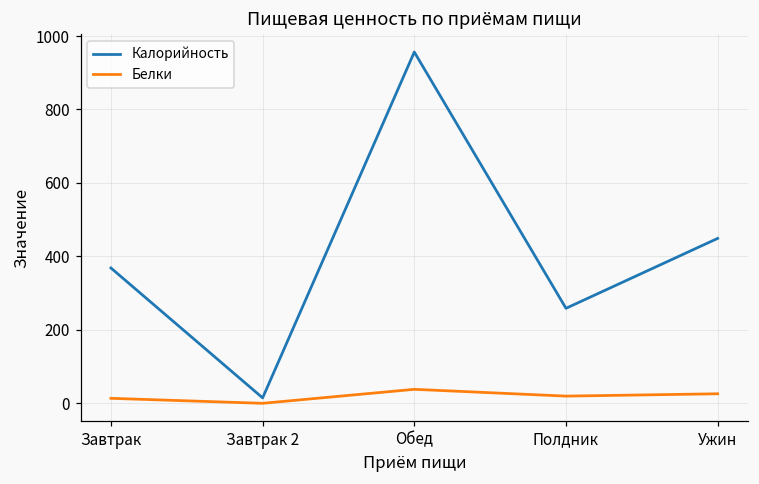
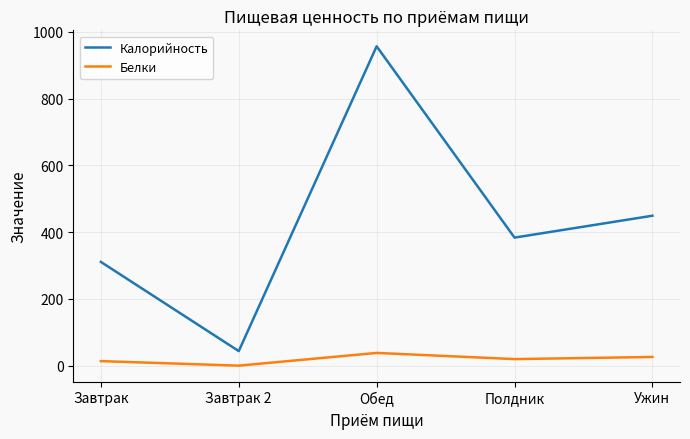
  {
    "Калорийность": {
-     "Завтрак": 370,
-     "Завтрак 2": 20,
+     "Завтрак": 310,
+     "Завтрак 2": 40,
      "Обед": 960,
-     "Полдник": 260,
+     "Полдник": 380,
      "Ужин": 450
    },
    "Белки": {
      "Завтрак": 10,
      "Завтрак 2": 0,
      "Обед": 40,
      "Полдник": 20,
      "Ужин": 30
    }
  }
